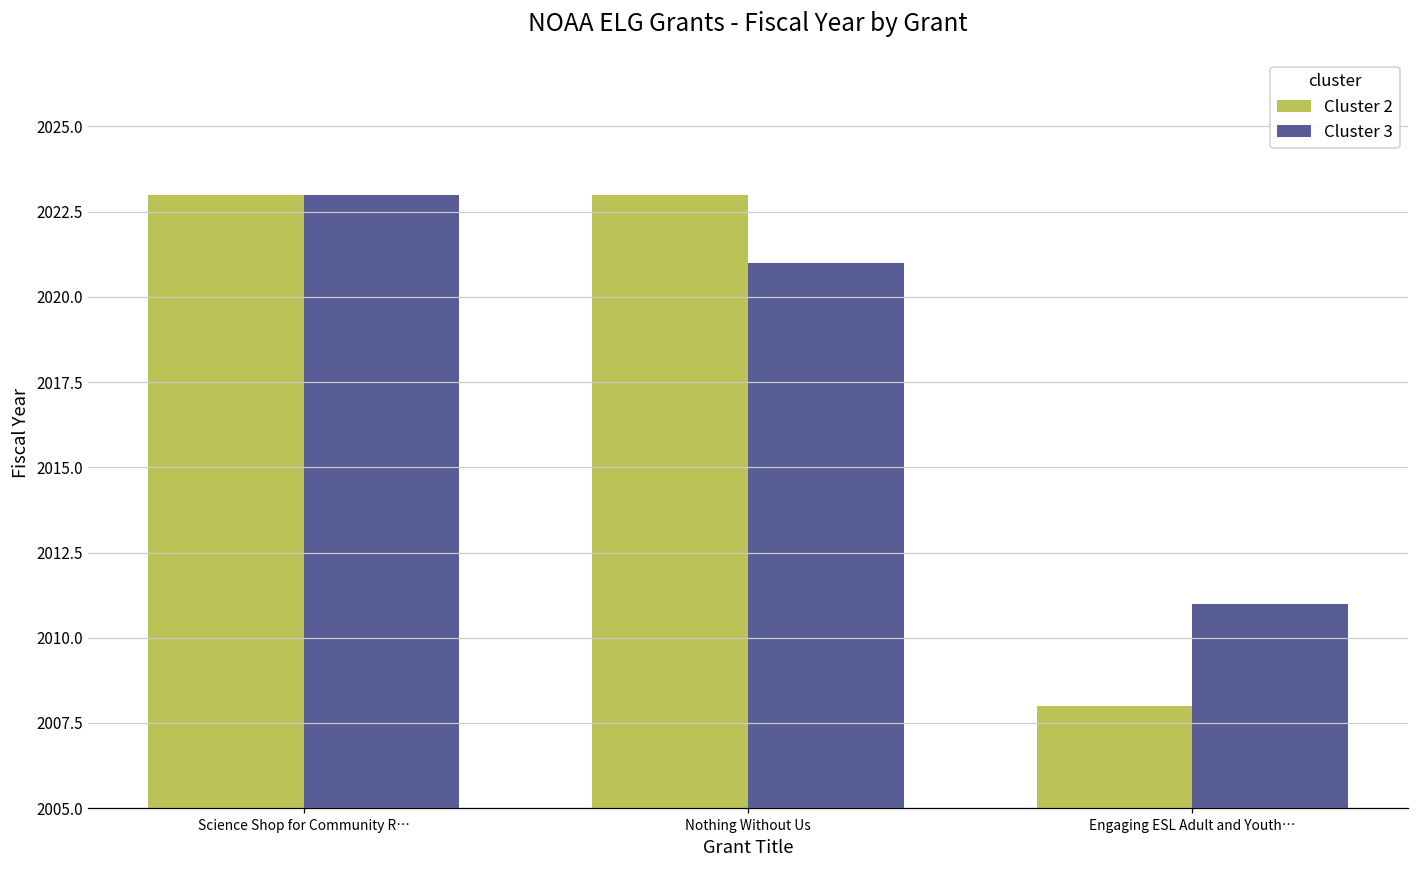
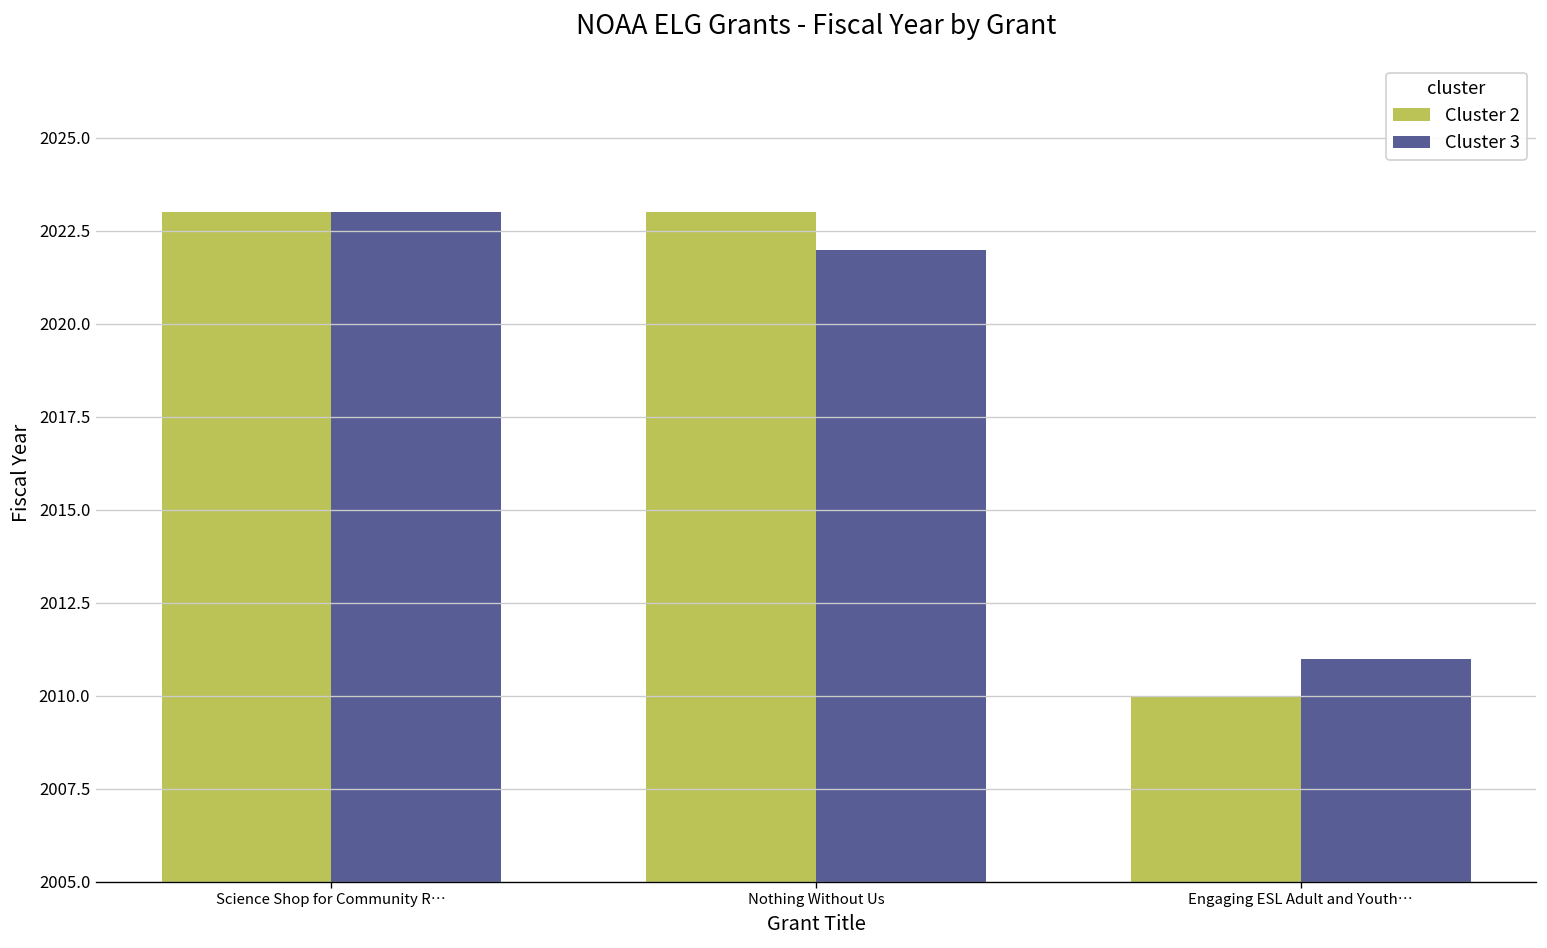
  {
    "Cluster 2": {
      "Science Shop for Community R…": 2023,
      "Nothing Without Us": 2023,
-     "Engaging ESL Adult and Youth…": 2008
+     "Engaging ESL Adult and Youth…": 2010
    },
    "Cluster 3": {
      "Science Shop for Community R…": 2023,
-     "Nothing Without Us": 2021,
+     "Nothing Without Us": 2022,
      "Engaging ESL Adult and Youth…": 2011
    }
  }
